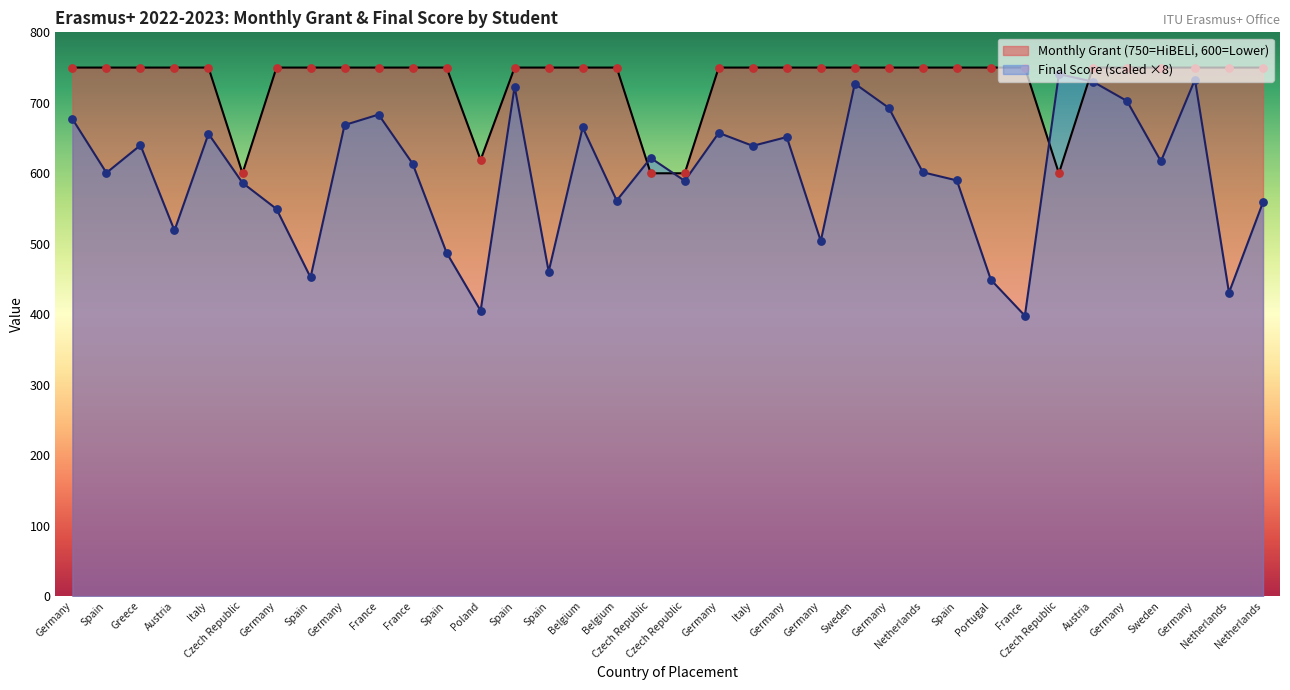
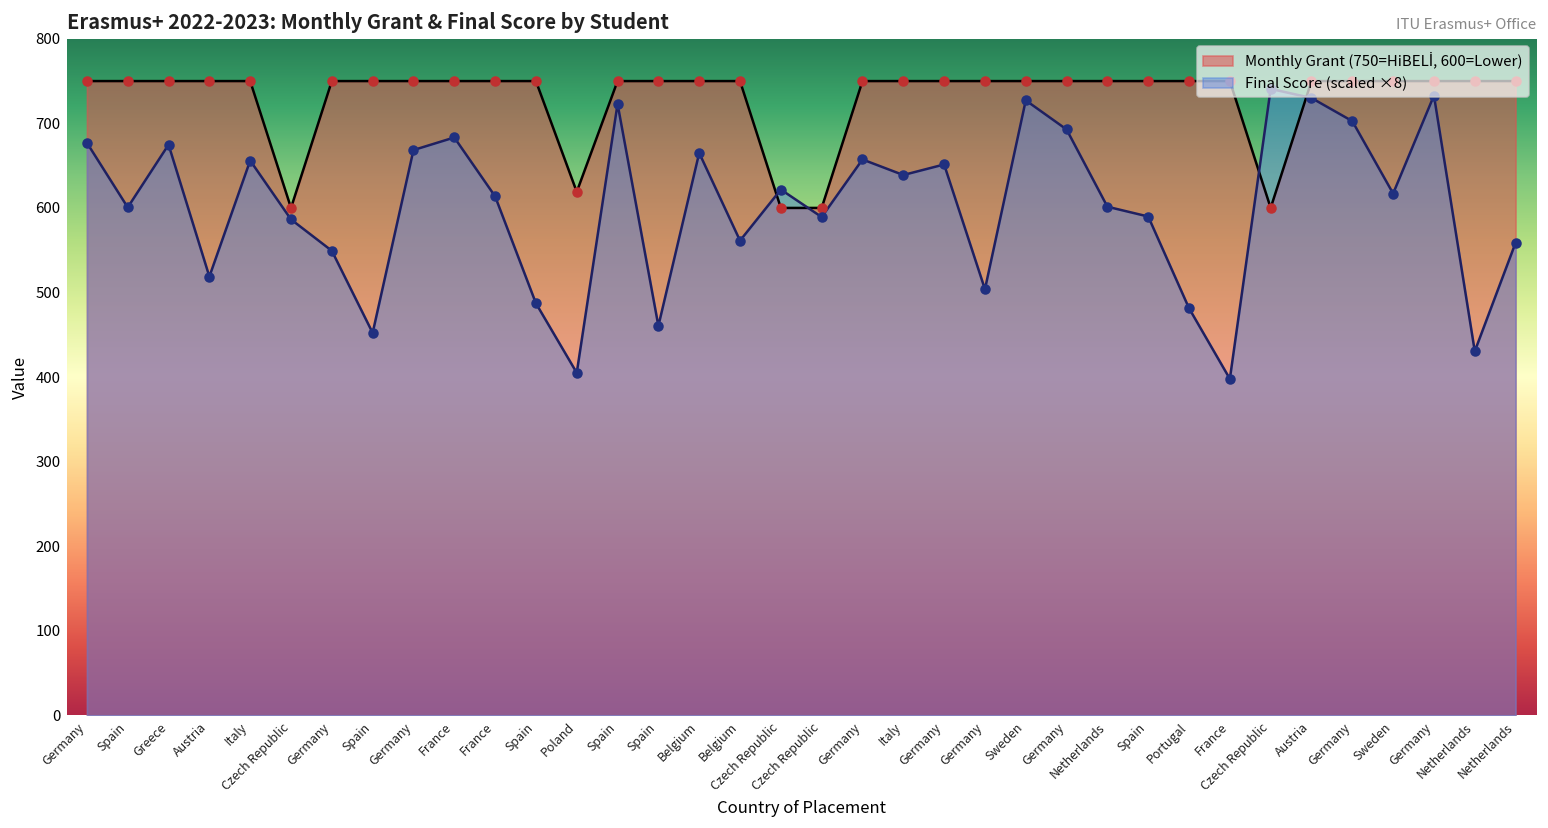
  {
    "Monthly Grant (750=HiBELİ, 600=Lower)": {
      "Greece": 750,
      "Poland": 620,
      "Portugal": 750
    },
    "Final Score (scaled ×8)": {
-     "Greece": 640,
+     "Greece": 670,
      "Poland": 410,
-     "Portugal": 450
+     "Portugal": 480
    }
  }
